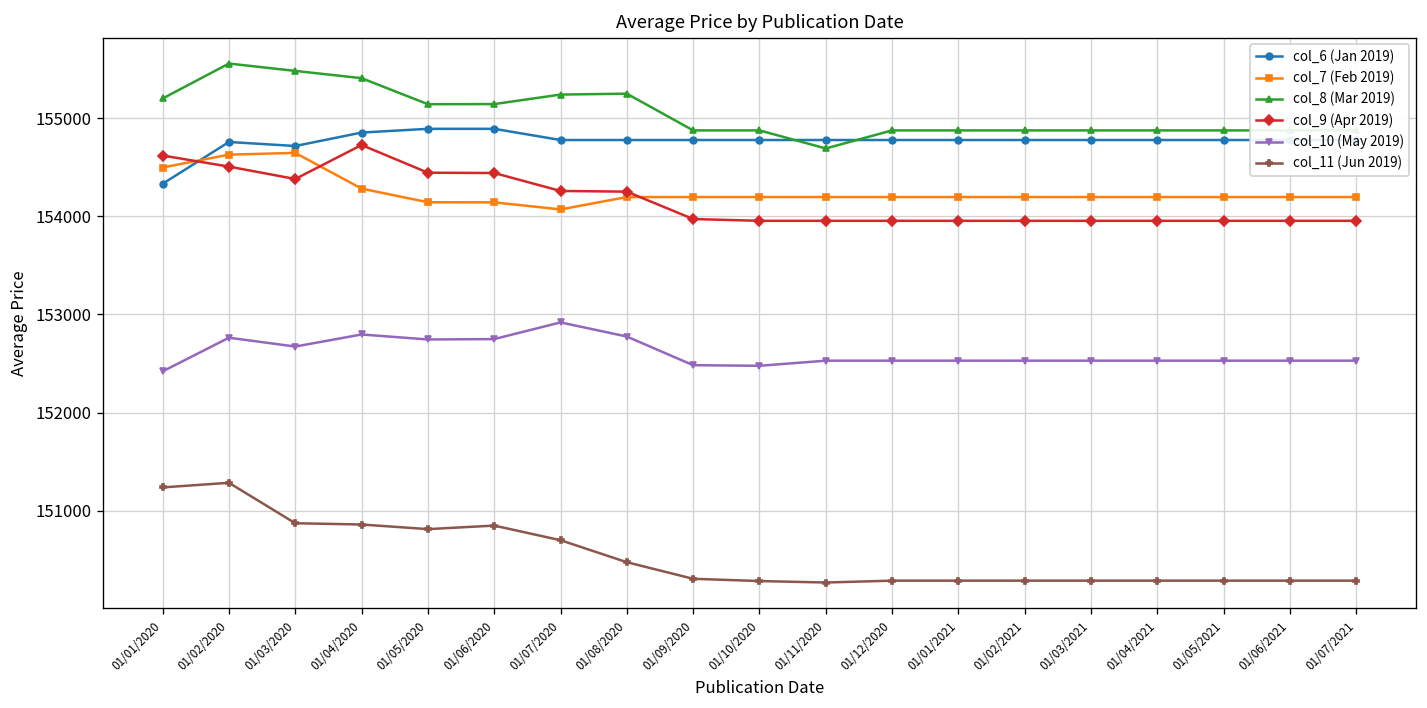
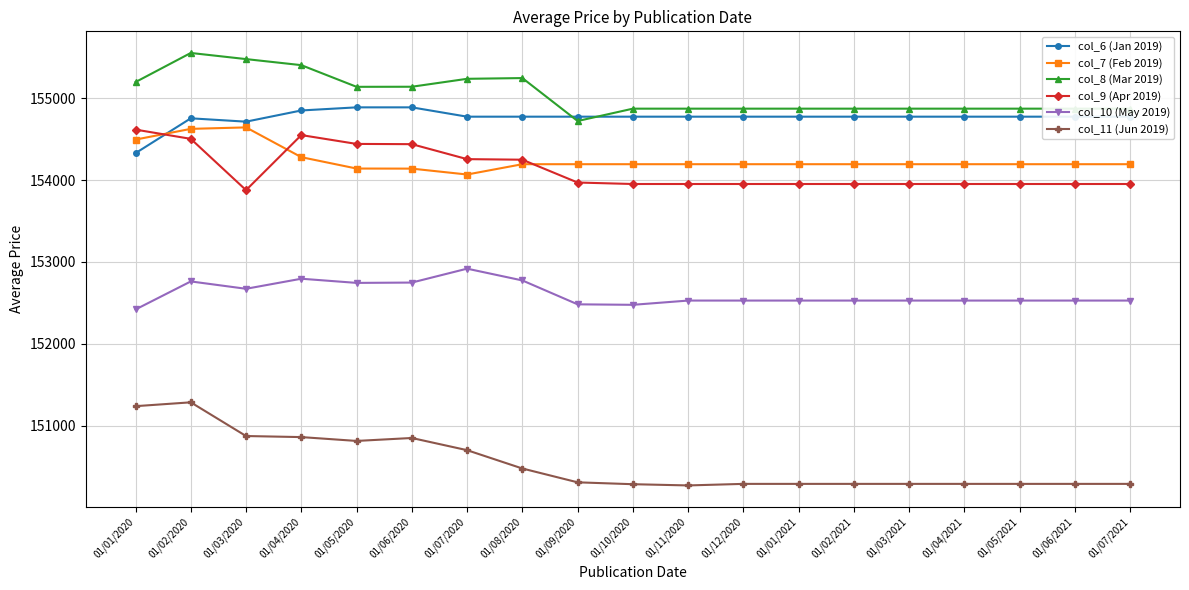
  {
    "col_6 (Jan 2019)": {
      "01/01/2020": 154300,
      "01/02/2020": 154800,
      "01/03/2020": 154700,
      "01/04/2020": 154900,
      "01/05/2020": 154900,
      "01/06/2020": 154900,
      "01/07/2020": 154800,
      "01/08/2020": 154800,
      "01/09/2020": 154800,
      "01/10/2020": 154800,
      "01/11/2020": 154800,
      "01/12/2020": 154800,
      "01/01/2021": 154800,
      "01/02/2021": 154800,
      "01/03/2021": 154800,
      "01/04/2021": 154800,
      "01/05/2021": 154800
    },
    "col_7 (Feb 2019)": {
      "01/01/2020": 154500,
      "01/02/2020": 154600,
      "01/03/2020": 154600,
      "01/04/2020": 154300,
      "01/05/2020": 154100,
      "01/06/2020": 154100,
      "01/07/2020": 154100,
      "01/08/2020": 154200,
      "01/09/2020": 154200,
      "01/10/2020": 154200,
      "01/11/2020": 154200,
      "01/12/2020": 154200,
      "01/01/2021": 154200,
      "01/02/2021": 154200,
      "01/03/2021": 154200,
      "01/04/2021": 154200,
      "01/05/2021": 154200,
      "01/06/2021": 154200,
      "01/07/2021": 154200
    },
    "col_8 (Mar 2019)": {
      "01/01/2020": 155200,
      "01/02/2020": 155600,
      "01/03/2020": 155500,
      "01/04/2020": 155400,
      "01/05/2020": 155100,
      "01/06/2020": 155100,
      "01/07/2020": 155200,
      "01/08/2020": 155200,
-     "01/09/2020": 154900,
+     "01/09/2020": 154700,
      "01/10/2020": 154900,
-     "01/11/2020": 154700,
+     "01/11/2020": 154900,
      "01/12/2020": 154900,
      "01/01/2021": 154900,
      "01/02/2021": 154900,
      "01/03/2021": 154900,
      "01/04/2021": 154900,
      "01/05/2021": 154900
    },
    "col_9 (Apr 2019)": {
      "01/01/2020": 154600,
      "01/02/2020": 154500,
-     "01/03/2020": 154400,
-     "01/04/2020": 154700,
+     "01/03/2020": 153900,
+     "01/04/2020": 154600,
      "01/05/2020": 154400,
      "01/06/2020": 154400,
      "01/07/2020": 154300,
      "01/08/2020": 154300,
      "01/09/2020": 154000,
      "01/10/2020": 154000,
      "01/11/2020": 154000,
      "01/12/2020": 154000,
      "01/01/2021": 154000,
      "01/02/2021": 154000,
      "01/03/2021": 154000,
      "01/04/2021": 154000,
      "01/05/2021": 154000,
      "01/06/2021": 154000,
      "01/07/2021": 154000
    },
    "col_10 (May 2019)": {
      "01/01/2020": 152400,
      "01/02/2020": 152800,
      "01/03/2020": 152700,
      "01/04/2020": 152800,
      "01/05/2020": 152700,
      "01/06/2020": 152700,
      "01/07/2020": 152900,
      "01/08/2020": 152800,
      "01/09/2020": 152500,
      "01/10/2020": 152500,
      "01/11/2020": 152500,
      "01/12/2020": 152500,
      "01/01/2021": 152500,
      "01/02/2021": 152500,
      "01/03/2021": 152500,
      "01/04/2021": 152500,
      "01/05/2021": 152500,
      "01/06/2021": 152500,
      "01/07/2021": 152500
    },
    "col_11 (Jun 2019)": {
      "01/01/2020": 151200,
      "01/02/2020": 151300,
      "01/03/2020": 150900,
      "01/04/2020": 150900,
      "01/05/2020": 150800,
      "01/06/2020": 150800,
      "01/07/2020": 150700,
      "01/08/2020": 150500,
      "01/09/2020": 150300,
      "01/10/2020": 150300,
      "01/11/2020": 150300,
      "01/12/2020": 150300,
      "01/01/2021": 150300,
      "01/02/2021": 150300,
      "01/03/2021": 150300,
      "01/04/2021": 150300,
      "01/05/2021": 150300,
      "01/06/2021": 150300,
      "01/07/2021": 150300
    }
  }
